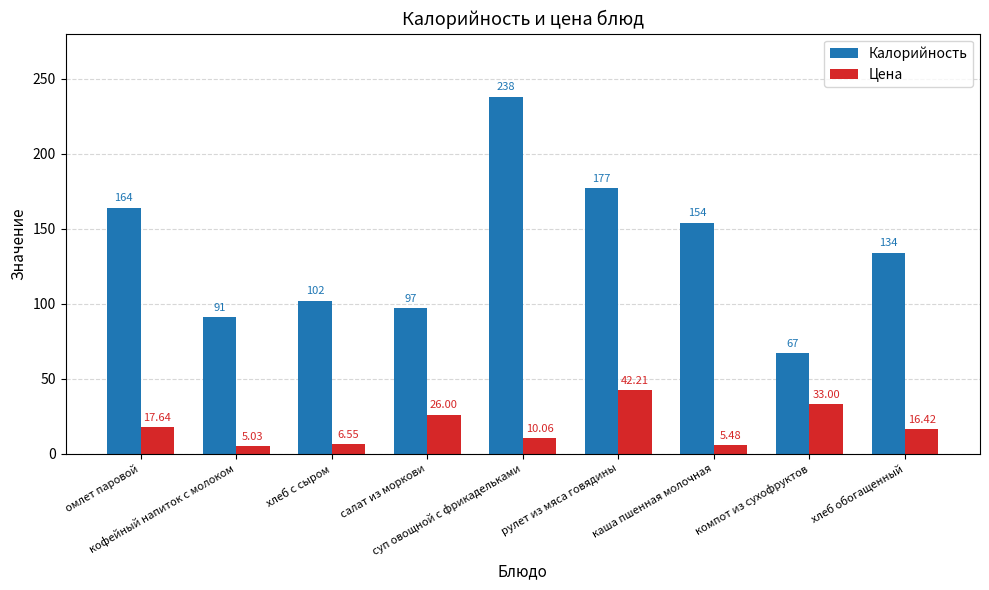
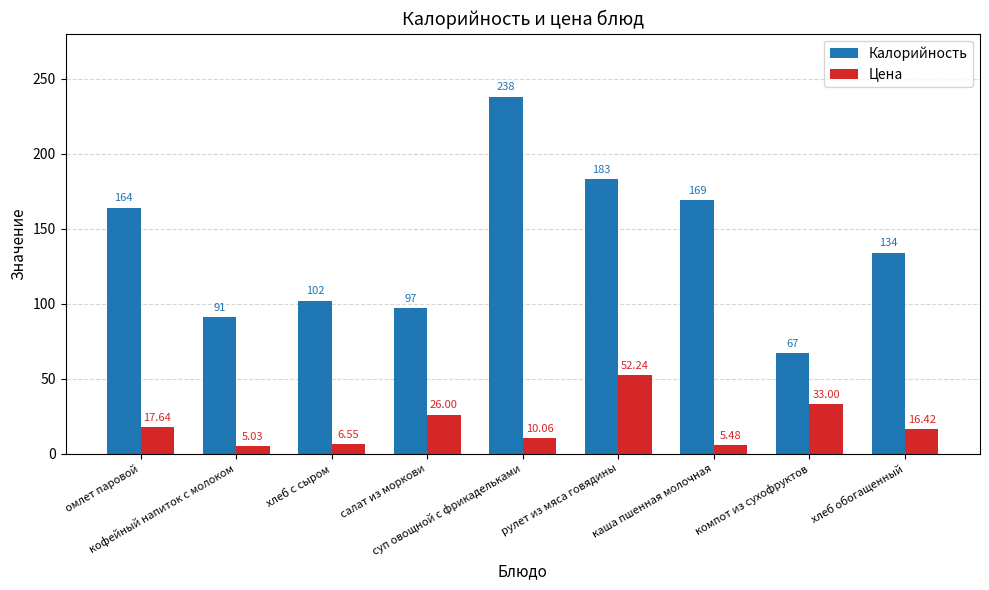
  {
    "Калорийность": {
      "омлет паровой": 164,
      "кофейный напиток с молоком": 91,
      "хлеб с сыром": 102,
      "салат из моркови": 97,
      "суп овощной с фрикадельками": 238,
-     "рулет из мяса говядины": 177,
-     "каша пшенная молочная": 154,
+     "рулет из мяса говядины": 183,
+     "каша пшенная молочная": 169,
      "компот из сухофруктов": 67,
      "хлеб обогащенный": 134
    },
    "Цена": {
      "омлет паровой": 17.64,
      "кофейный напиток с молоком": 5.03,
      "хлеб с сыром": 6.55,
      "салат из моркови": 26.00,
      "суп овощной с фрикадельками": 10.06,
-     "рулет из мяса говядины": 42.21,
+     "рулет из мяса говядины": 52.24,
      "каша пшенная молочная": 5.48,
      "компот из сухофруктов": 33.00,
      "хлеб обогащенный": 16.42
    }
  }
